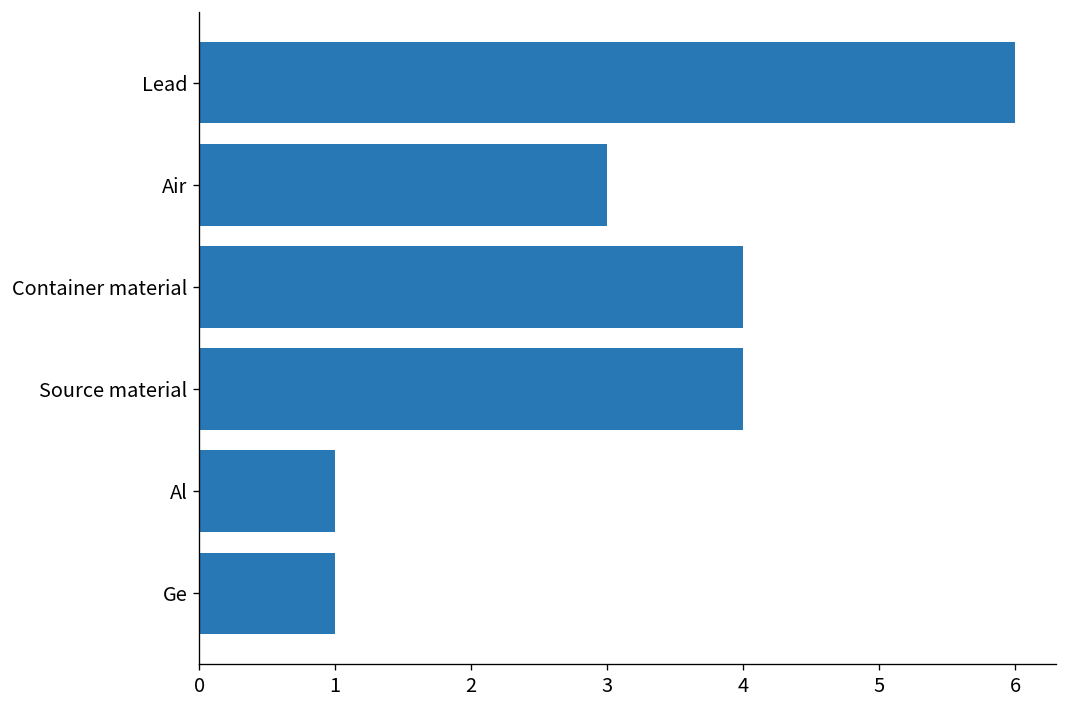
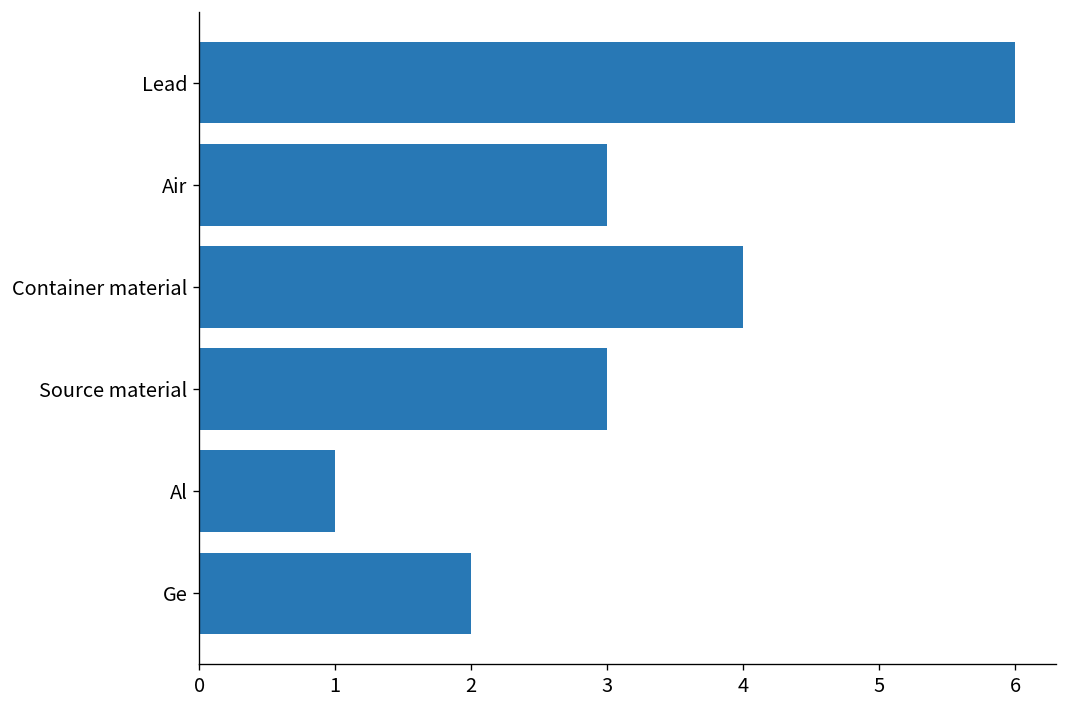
  {
    "Lead": 6,
    "Air": 3,
    "Container material": 4,
-   "Source material": 4,
+   "Source material": 3,
    "Al": 1,
-   "Ge": 1
+   "Ge": 2
  }
